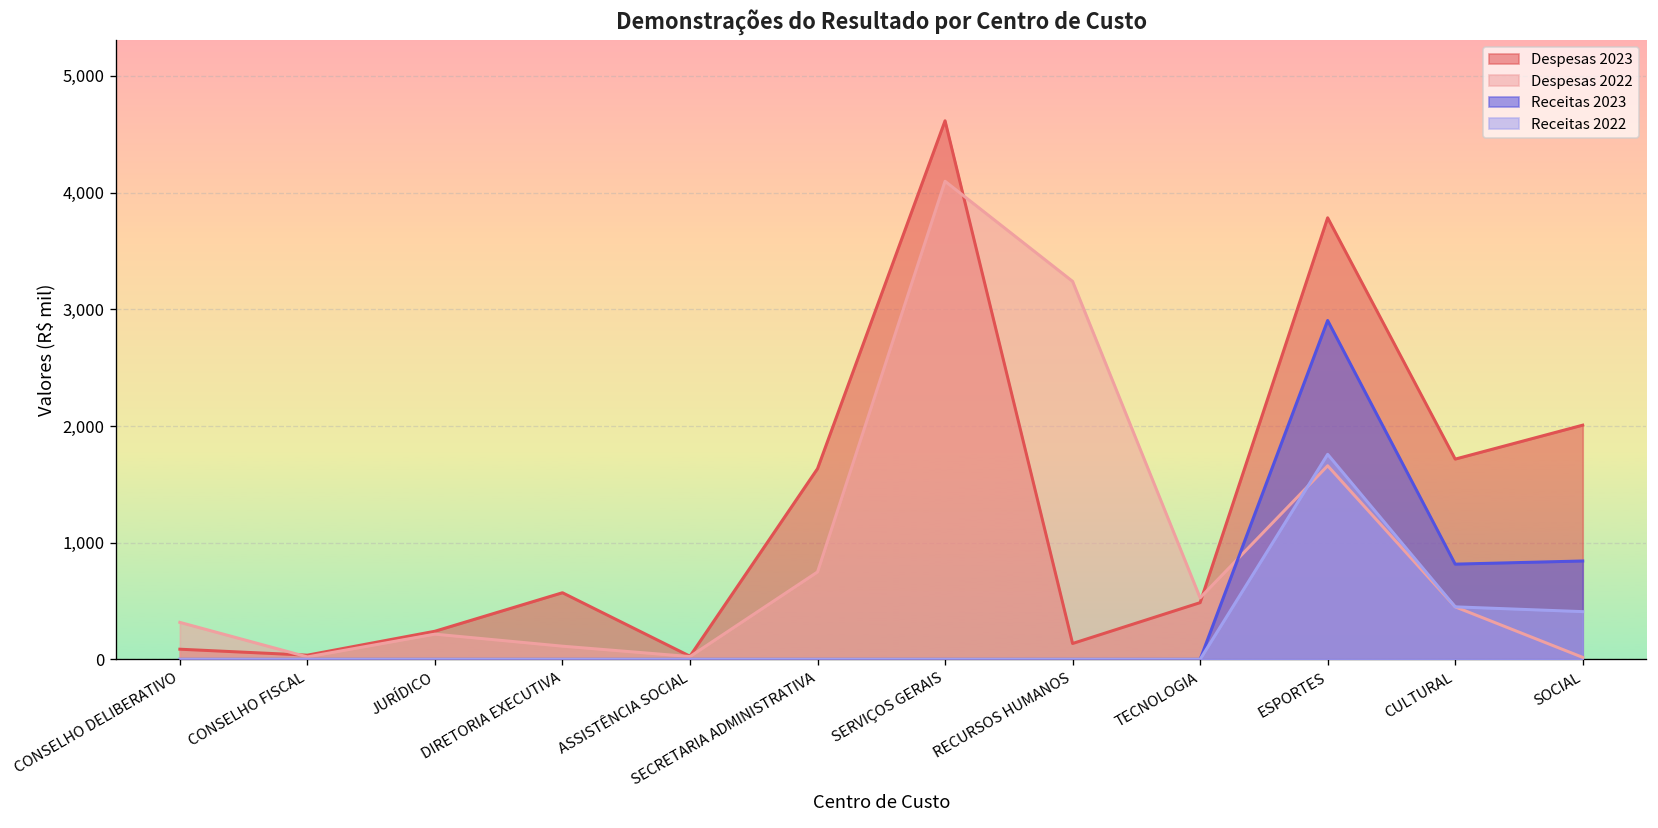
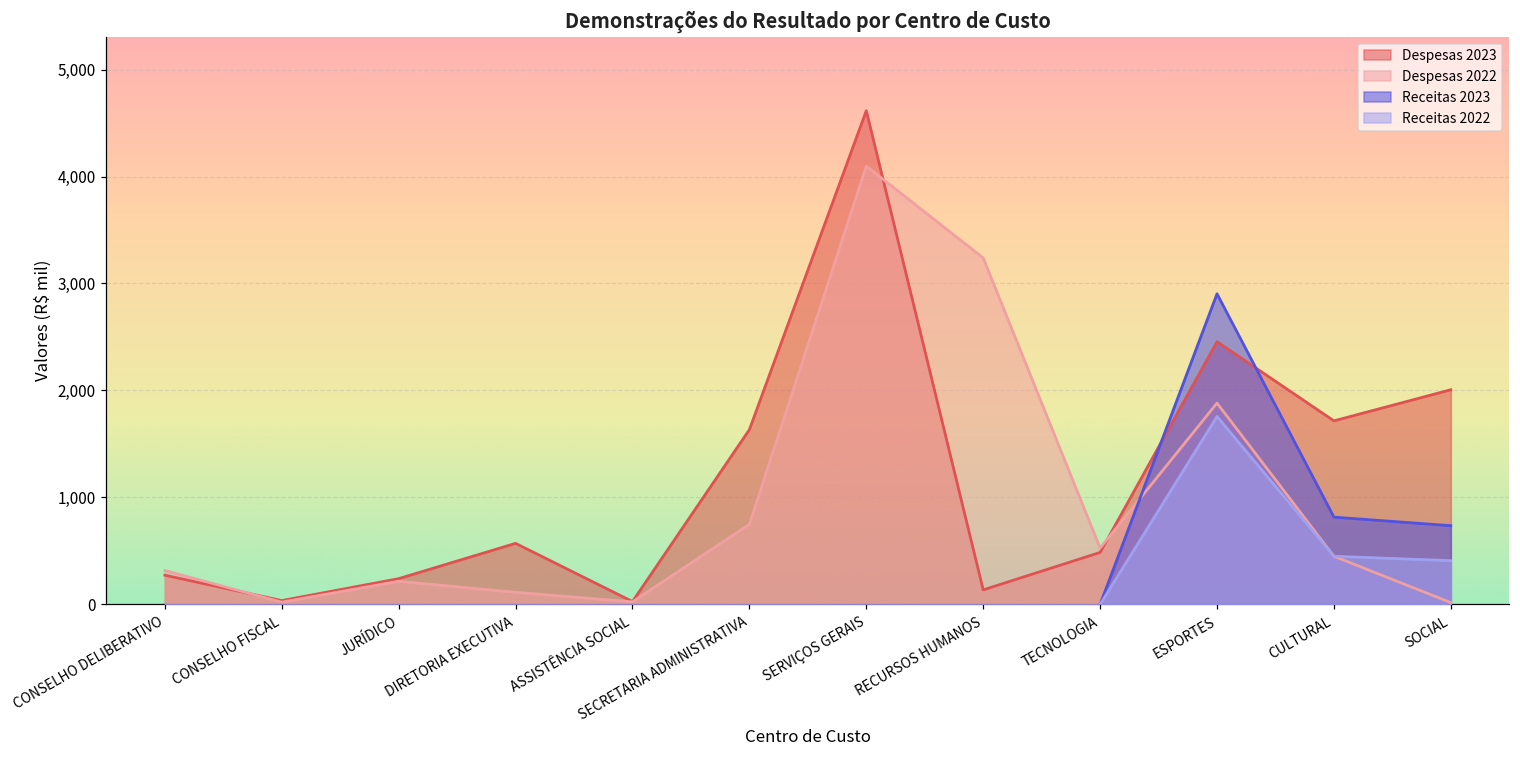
  {
    "Despesas 2023": {
-     "CONSELHO DELIBERATIVO": "100",
+     "CONSELHO DELIBERATIVO": "300",
      "DIRETORIA EXECUTIVA": "600",
      "SECRETARIA ADMINISTRATIVA": "1,600",
      "SERVIÇOS GERAIS": "4,600",
      "RECURSOS HUMANOS": "100",
      "TECNOLOGIA": "500",
-     "ESPORTES": "3,800",
+     "ESPORTES": "2,500",
      "CULTURAL": "1,700",
      "SOCIAL": "2,000"
    },
    "Despesas 2022": {
      "CONSELHO DELIBERATIVO": "300",
      "DIRETORIA EXECUTIVA": "100",
      "SECRETARIA ADMINISTRATIVA": "700",
      "SERVIÇOS GERAIS": "4,100",
      "RECURSOS HUMANOS": "3,200",
      "TECNOLOGIA": "500",
-     "ESPORTES": "1,700",
+     "ESPORTES": "1,900",
      "SOCIAL": "0"
    },
    "Receitas 2023": {
      "ESPORTES": "2,900",
      "CULTURAL": "800",
-     "SOCIAL": "800"
+     "SOCIAL": "700"
    },
    "Receitas 2022": {
      "ESPORTES": "1,800",
      "SOCIAL": "400"
    }
  }
